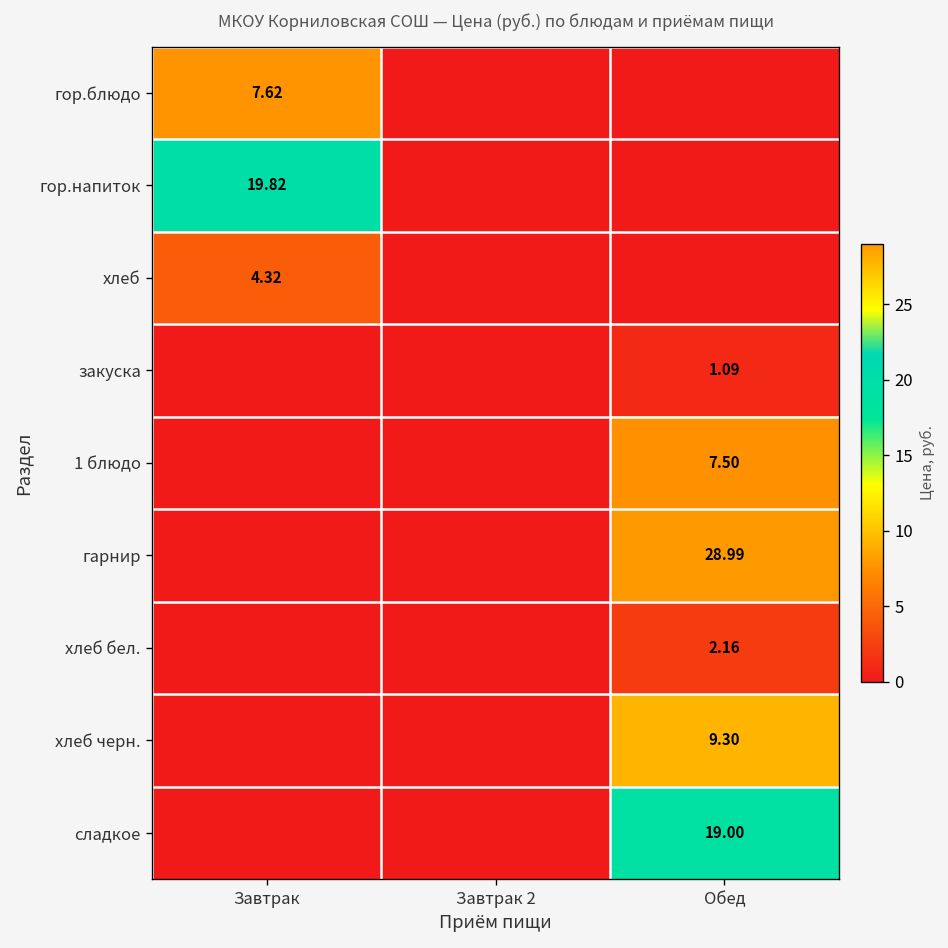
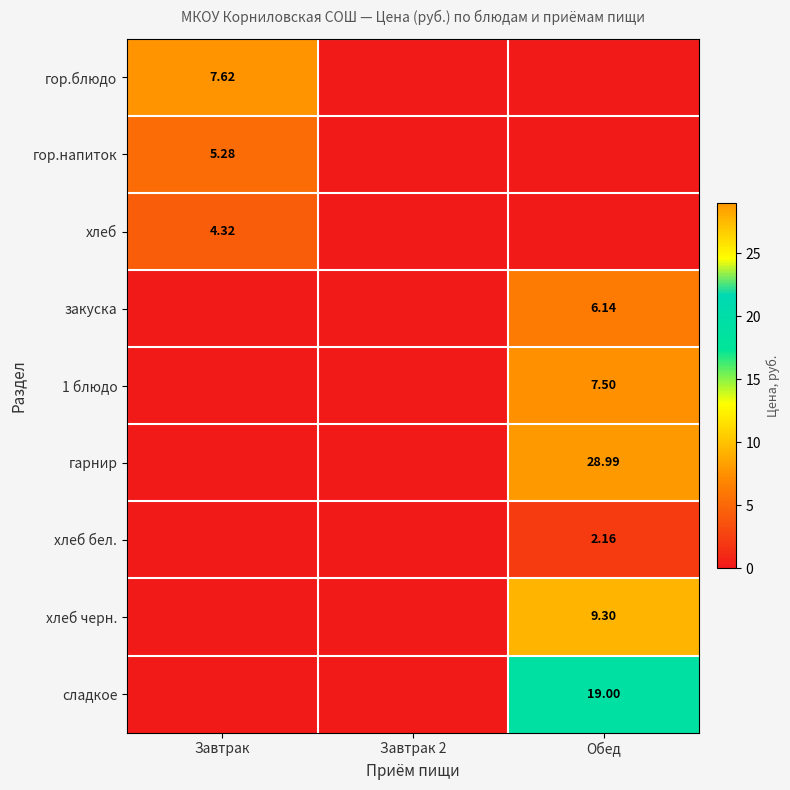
  {
    "гор.блюдо": {
      "Завтрак": 7.62
    },
    "гор.напиток": {
-     "Завтрак": 19.82
+     "Завтрак": 5.28
    },
    "хлеб": {
      "Завтрак": 4.32
    },
    "закуска": {
-     "Обед": 1.09
+     "Обед": 6.14
    },
    "1 блюдо": {
      "Обед": 7.50
    },
    "гарнир": {
      "Обед": 28.99
    },
    "хлеб бел.": {
      "Обед": 2.16
    },
    "хлеб черн.": {
      "Обед": 9.30
    },
    "сладкое": {
      "Обед": 19.00
    }
  }
